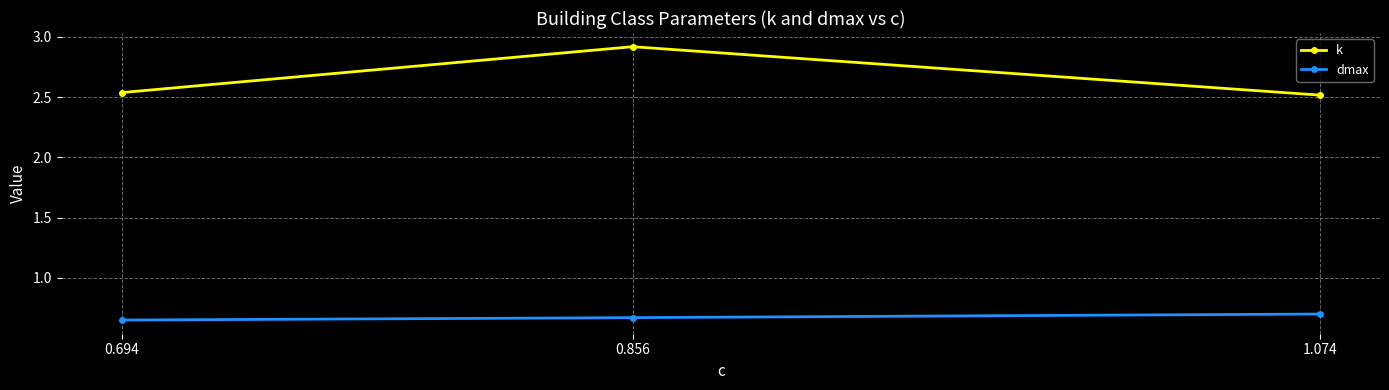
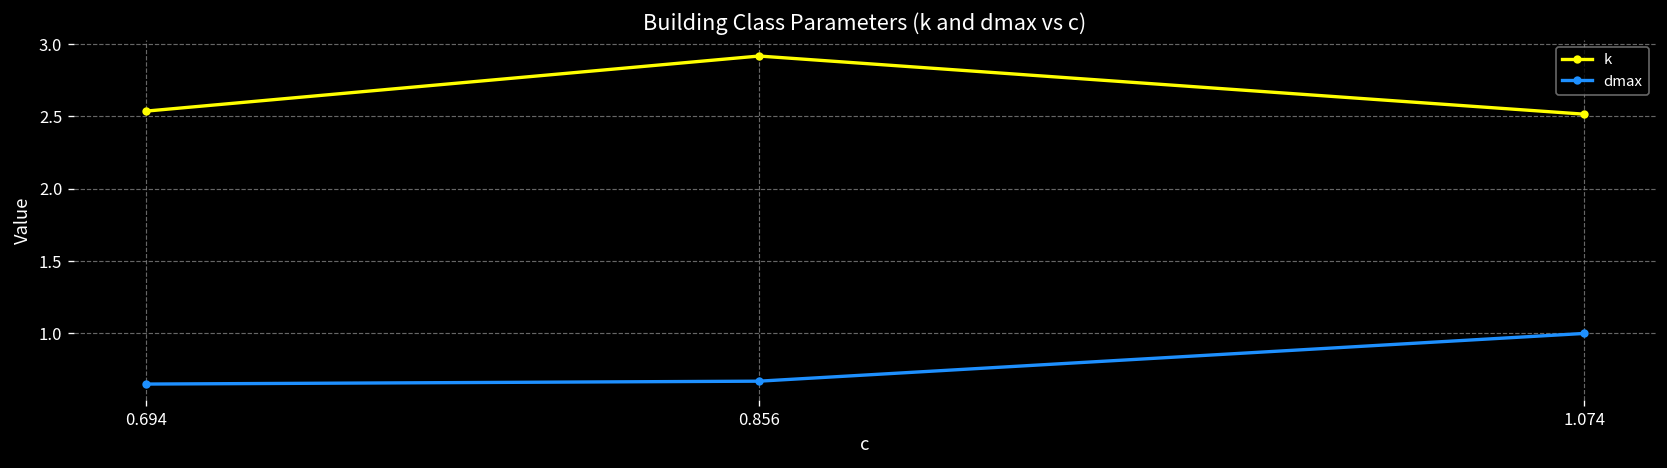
  {
    "k": {
      "0.694": 2.54,
      "0.856": 2.9,
      "1.074": 2.5
    },
    "dmax": {
      "0.694": 0.65,
      "0.856": 0.67,
-     "1.074": 0.7
+     "1.074": 1.0
    }
  }
